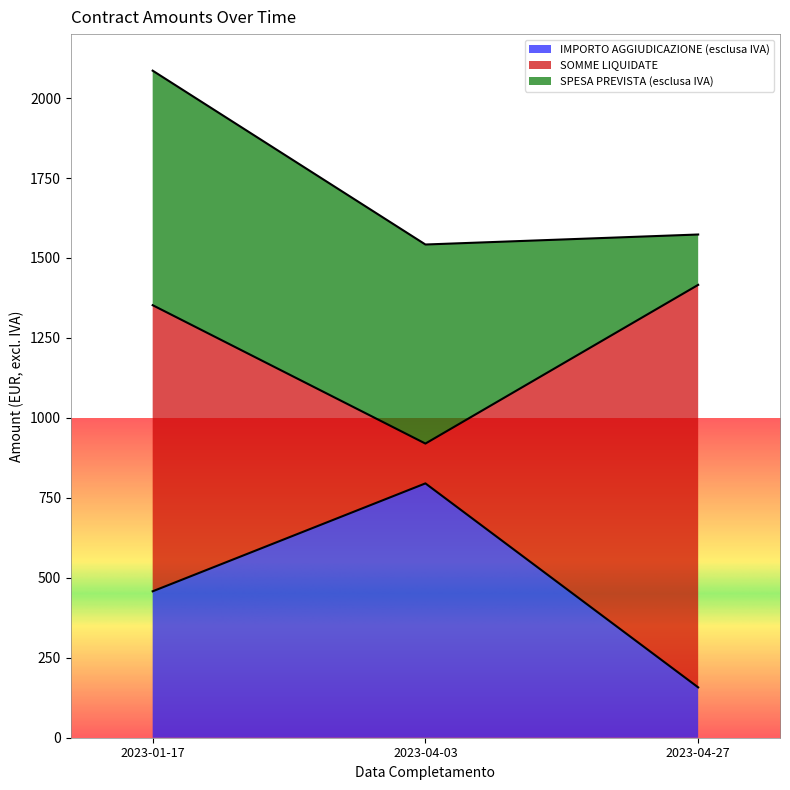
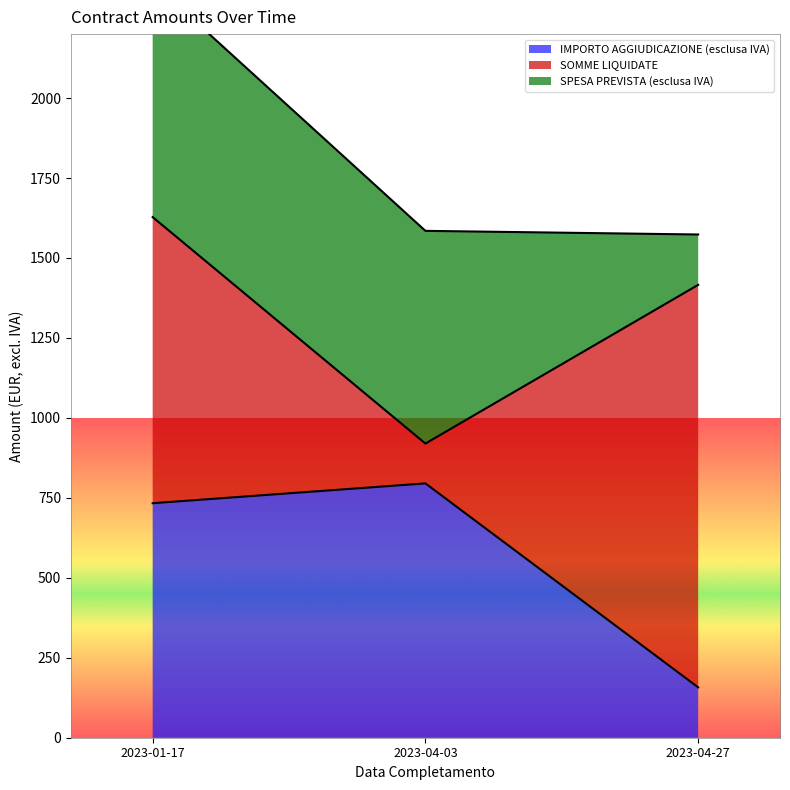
  {
    "IMPORTO AGGIUDICAZIONE (esclusa IVA)": {
-     "2023-01-17": 460,
+     "2023-01-17": 730,
      "2023-04-03": 800,
      "2023-04-27": 160
    },
    "SOMME LIQUIDATE": {
      "2023-01-17": 890,
      "2023-04-03": 120,
      "2023-04-27": 1260
    },
    "SPESA PREVISTA (esclusa IVA)": {
-     "2023-04-03": 620,
+     "2023-04-03": 670,
      "2023-04-27": 160
    }
  }
